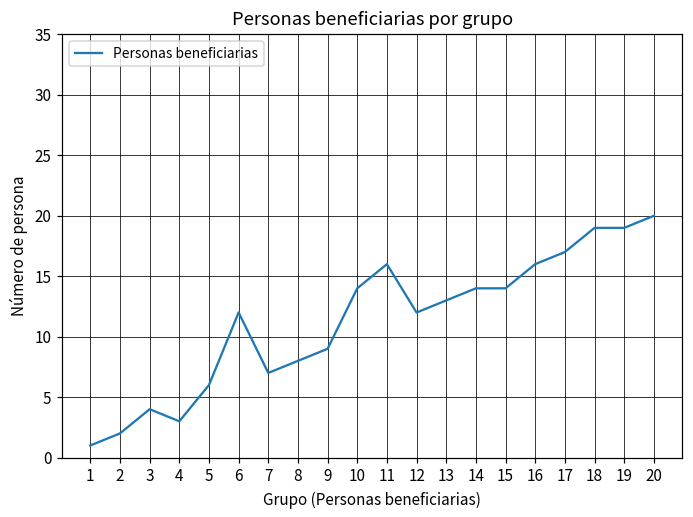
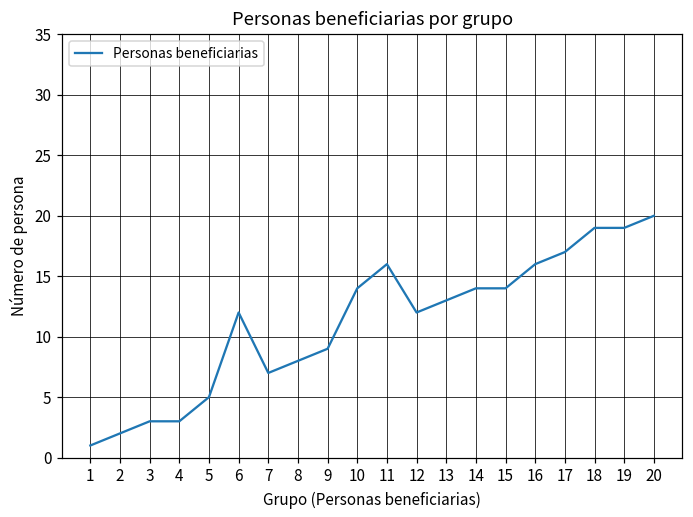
  {
    "1": 1,
    "2": 2,
-   "3": 4,
+   "3": 3,
    "4": 3,
-   "5": 6,
+   "5": 5,
    "6": 12,
    "7": 7,
    "8": 8,
    "9": 9,
    "10": 14,
    "11": 16,
    "12": 12,
    "13": 13,
    "14": 14,
    "15": 14,
    "16": 16,
    "17": 17,
    "18": 19,
    "19": 19,
    "20": 20
  }
